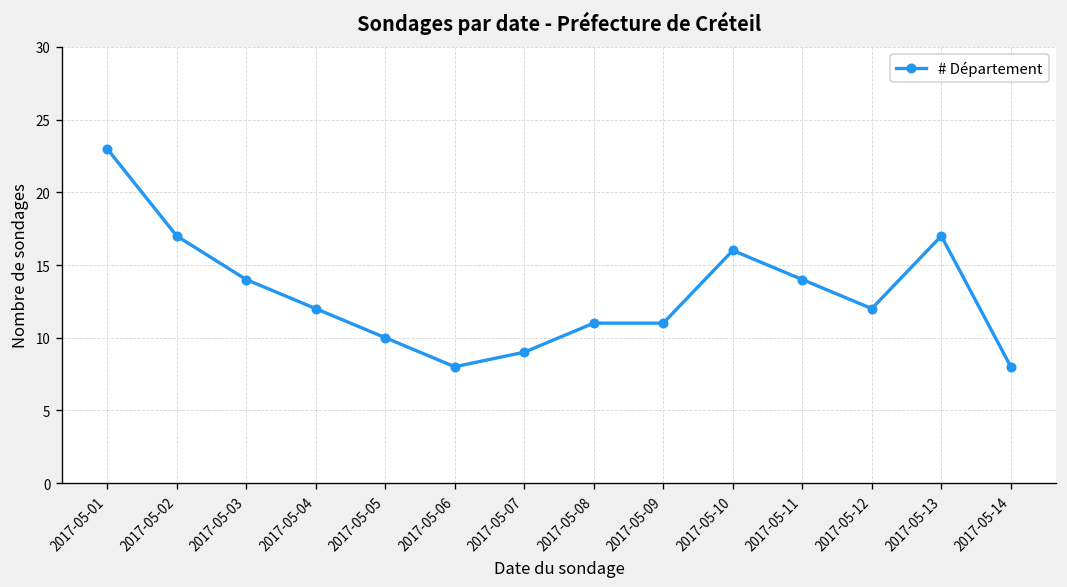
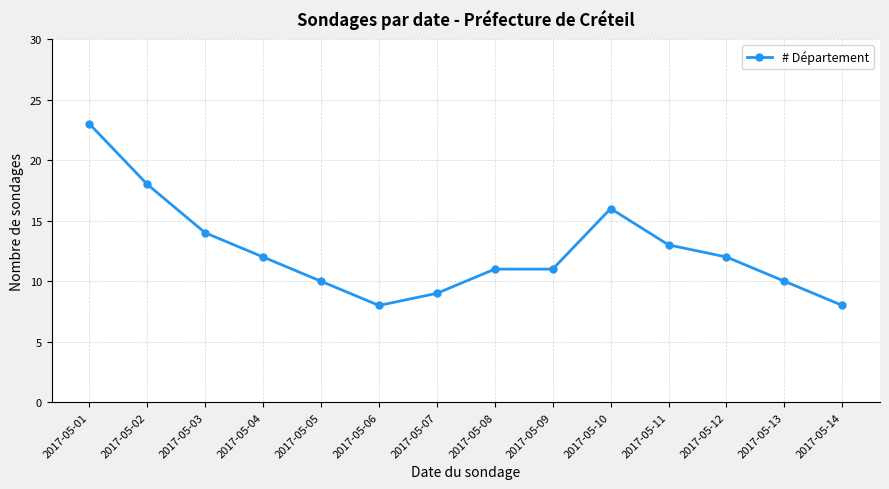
  {
    "2017-05-01": 23,
-   "2017-05-02": 17,
+   "2017-05-02": 18,
    "2017-05-03": 14,
    "2017-05-04": 12,
    "2017-05-05": 10,
    "2017-05-06": 8,
    "2017-05-07": 9,
    "2017-05-08": 11,
    "2017-05-09": 11,
    "2017-05-10": 16,
-   "2017-05-11": 14,
+   "2017-05-11": 13,
    "2017-05-12": 12,
-   "2017-05-13": 17,
+   "2017-05-13": 10,
    "2017-05-14": 8
  }
